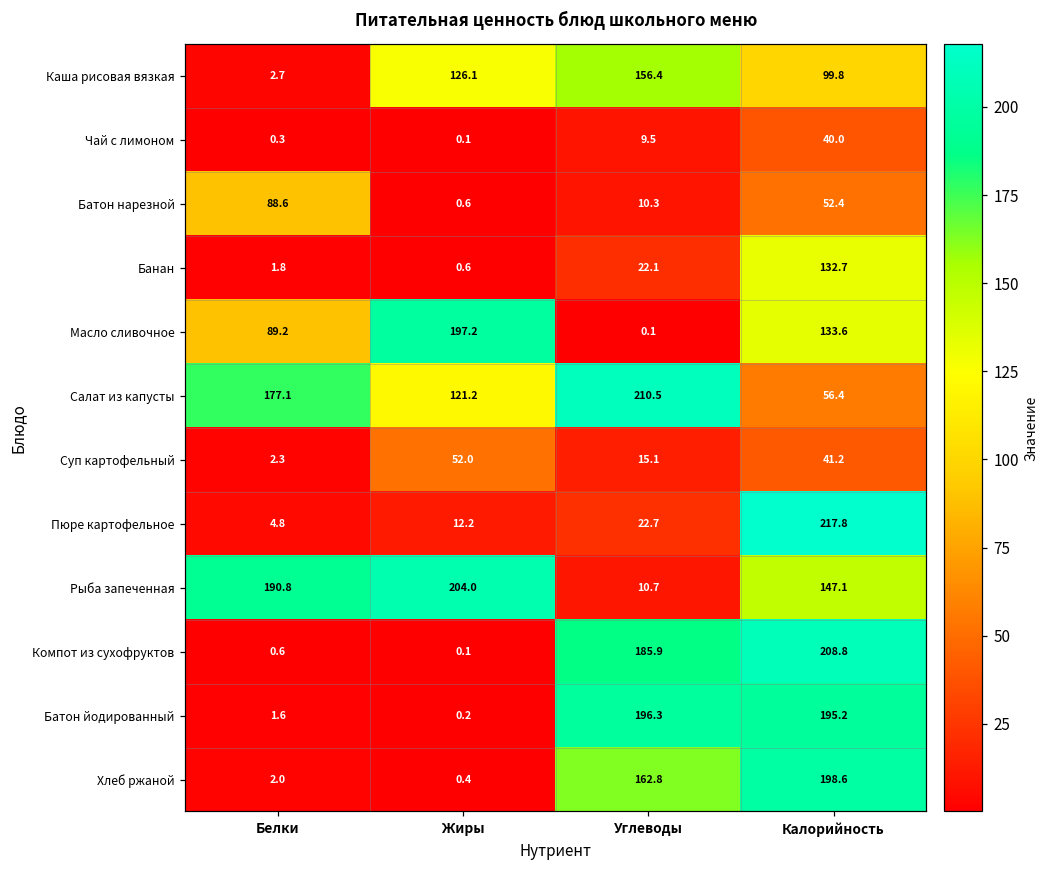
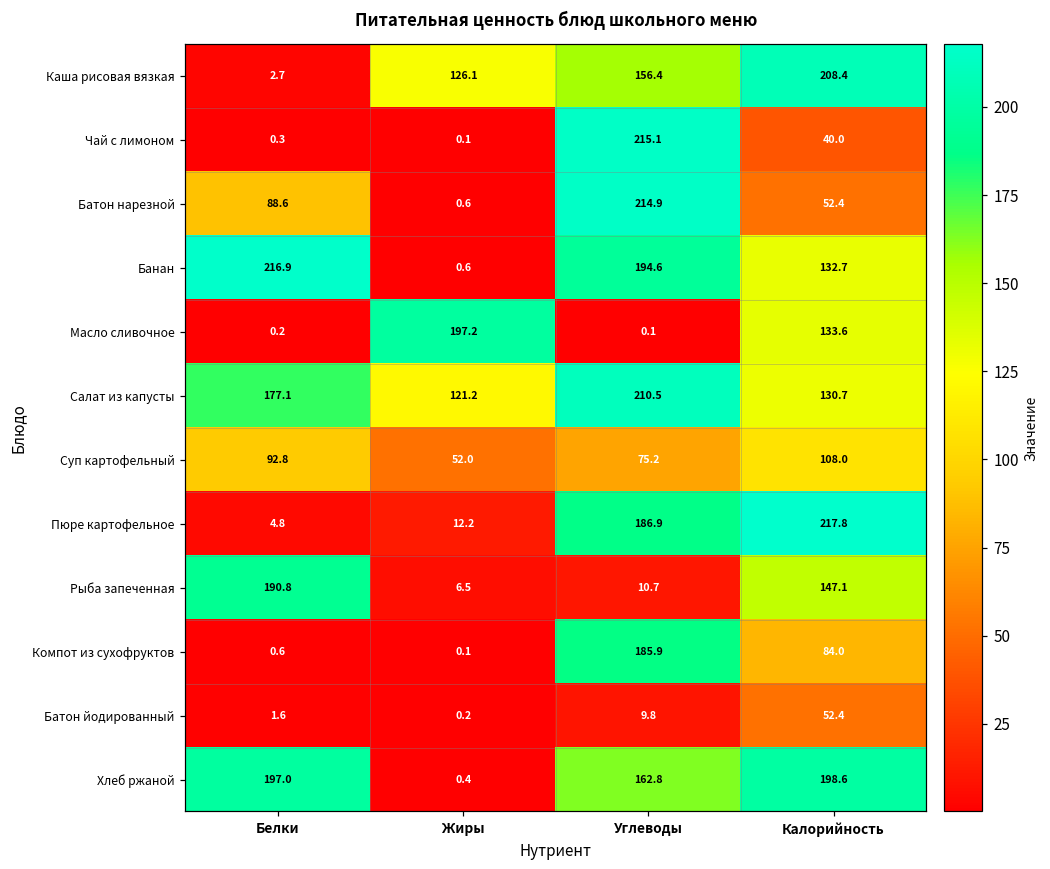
  {
    "Каша рисовая вязкая": {
      "Белки": 2.7,
      "Жиры": 126.1,
      "Углеводы": 156.4,
-     "Калорийность": 99.8
+     "Калорийность": 208.4
    },
    "Чай с лимоном": {
      "Белки": 0.3,
      "Жиры": 0.1,
-     "Углеводы": 9.5,
+     "Углеводы": 215.1,
      "Калорийность": 40.0
    },
    "Батон нарезной": {
      "Белки": 88.6,
      "Жиры": 0.6,
-     "Углеводы": 10.3,
+     "Углеводы": 214.9,
      "Калорийность": 52.4
    },
    "Банан": {
-     "Белки": 1.8,
+     "Белки": 216.9,
      "Жиры": 0.6,
-     "Углеводы": 22.1,
+     "Углеводы": 194.6,
      "Калорийность": 132.7
    },
    "Масло сливочное": {
-     "Белки": 89.2,
+     "Белки": 0.2,
      "Жиры": 197.2,
      "Углеводы": 0.1,
      "Калорийность": 133.6
    },
    "Салат из капусты": {
      "Белки": 177.1,
      "Жиры": 121.2,
      "Углеводы": 210.5,
-     "Калорийность": 56.4
+     "Калорийность": 130.7
    },
    "Суп картофельный": {
-     "Белки": 2.3,
+     "Белки": 92.8,
      "Жиры": 52.0,
-     "Углеводы": 15.1,
-     "Калорийность": 41.2
+     "Углеводы": 75.2,
+     "Калорийность": 108.0
    },
    "Пюре картофельное": {
      "Белки": 4.8,
      "Жиры": 12.2,
-     "Углеводы": 22.7,
+     "Углеводы": 186.9,
      "Калорийность": 217.8
    },
    "Рыба запеченная": {
      "Белки": 190.8,
-     "Жиры": 204.0,
+     "Жиры": 6.5,
      "Углеводы": 10.7,
      "Калорийность": 147.1
    },
    "Компот из сухофруктов": {
      "Белки": 0.6,
      "Жиры": 0.1,
      "Углеводы": 185.9,
-     "Калорийность": 208.8
+     "Калорийность": 84.0
    },
    "Батон йодированный": {
      "Белки": 1.6,
      "Жиры": 0.2,
-     "Углеводы": 196.3,
-     "Калорийность": 195.2
+     "Углеводы": 9.8,
+     "Калорийность": 52.4
    },
    "Хлеб ржаной": {
-     "Белки": 2.0,
+     "Белки": 197.0,
      "Жиры": 0.4,
      "Углеводы": 162.8,
      "Калорийность": 198.6
    }
  }
